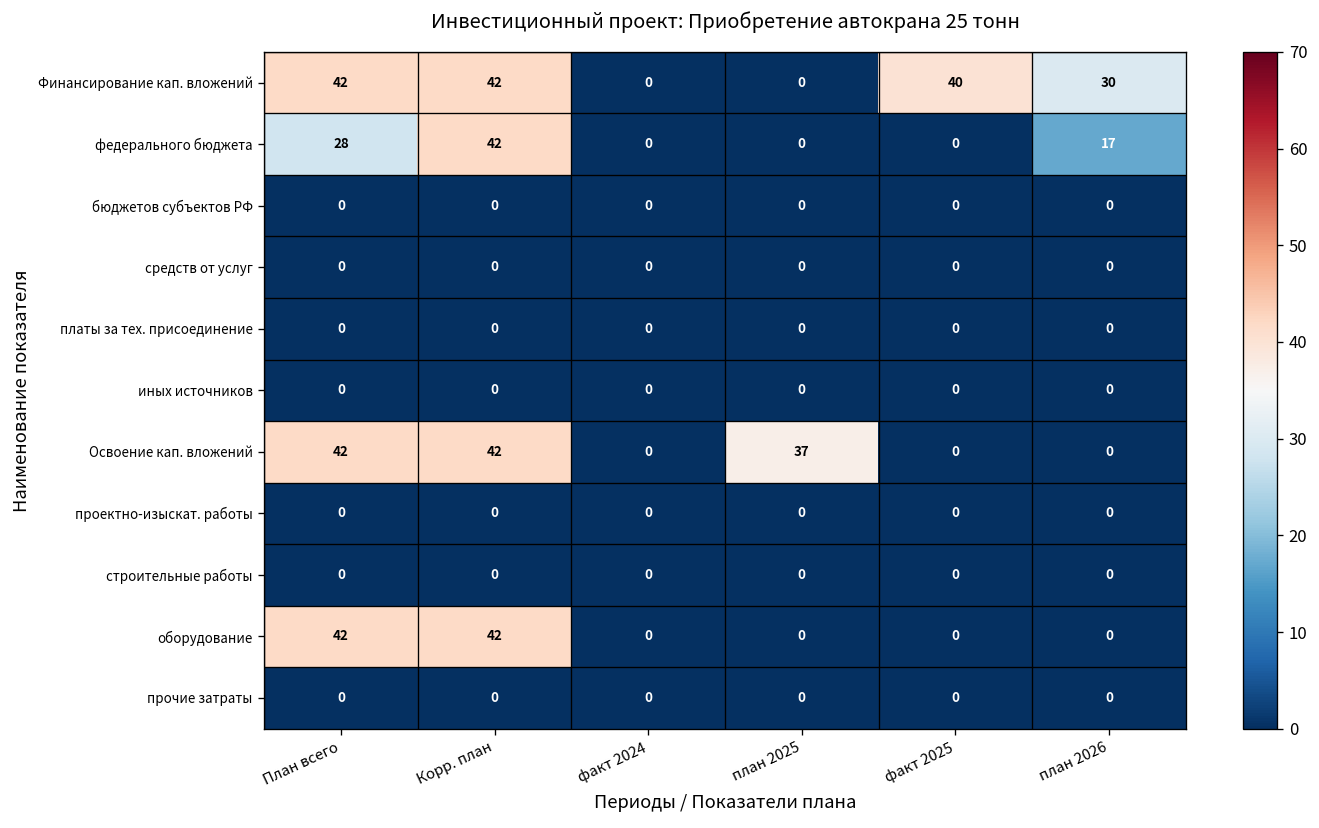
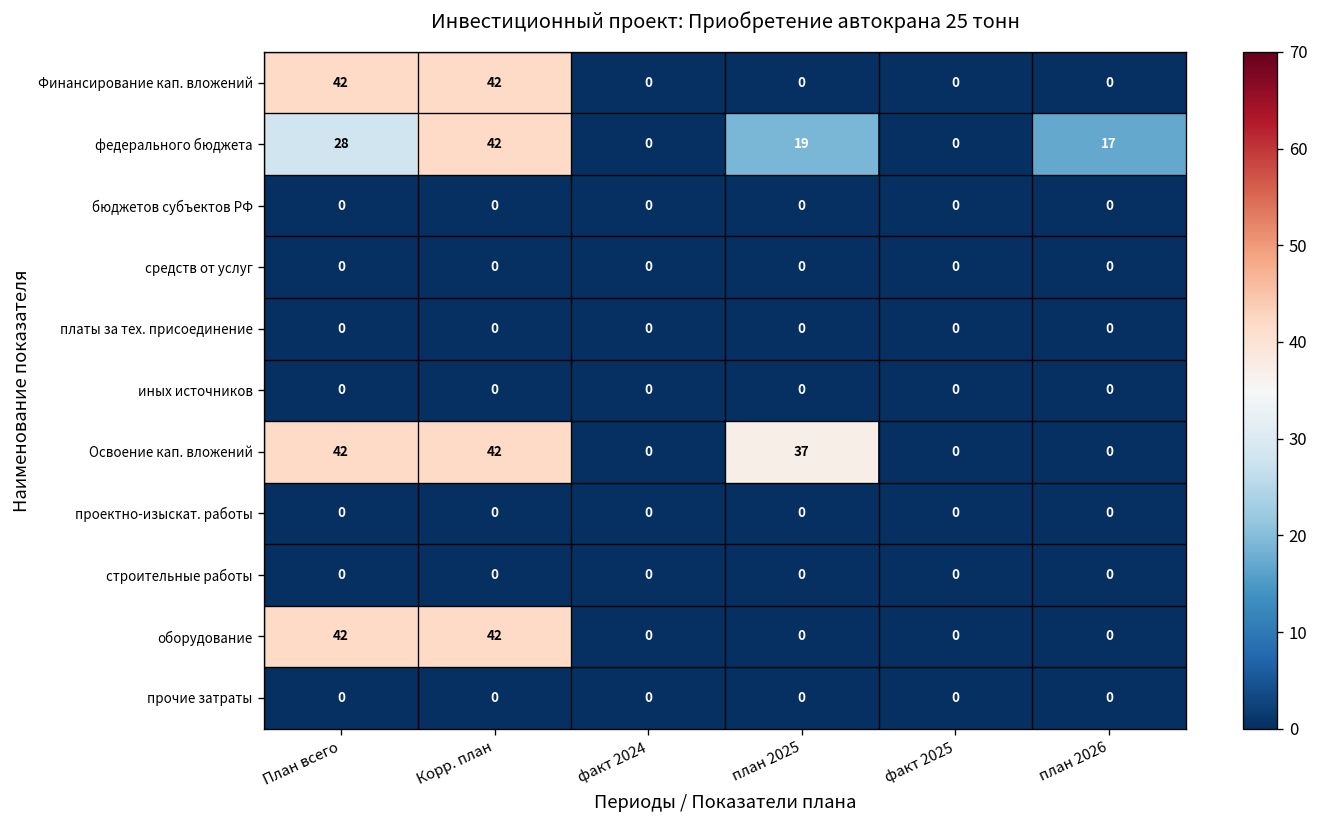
  {
    "Финансирование кап. вложений": {
      "План всего": 42,
      "Корр. план": 42,
      "факт 2024": 0,
      "план 2025": 0,
-     "факт 2025": 40,
-     "план 2026": 30
+     "факт 2025": 0,
+     "план 2026": 0
    },
    "федерального бюджета": {
      "План всего": 28,
      "Корр. план": 42,
      "факт 2024": 0,
-     "план 2025": 0,
+     "план 2025": 19,
      "факт 2025": 0,
      "план 2026": 17
    },
    "бюджетов субъектов РФ": {
      "План всего": 0,
      "Корр. план": 0,
      "факт 2024": 0,
      "план 2025": 0,
      "факт 2025": 0,
      "план 2026": 0
    },
    "средств от услуг": {
      "План всего": 0,
      "Корр. план": 0,
      "факт 2024": 0,
      "план 2025": 0,
      "факт 2025": 0,
      "план 2026": 0
    },
    "платы за тех. присоединение": {
      "План всего": 0,
      "Корр. план": 0,
      "факт 2024": 0,
      "план 2025": 0,
      "факт 2025": 0,
      "план 2026": 0
    },
    "иных источников": {
      "План всего": 0,
      "Корр. план": 0,
      "факт 2024": 0,
      "план 2025": 0,
      "факт 2025": 0,
      "план 2026": 0
    },
    "Освоение кап. вложений": {
      "План всего": 42,
      "Корр. план": 42,
      "факт 2024": 0,
      "план 2025": 37,
      "факт 2025": 0,
      "план 2026": 0
    },
    "проектно-изыскат. работы": {
      "План всего": 0,
      "Корр. план": 0,
      "факт 2024": 0,
      "план 2025": 0,
      "факт 2025": 0,
      "план 2026": 0
    },
    "строительные работы": {
      "План всего": 0,
      "Корр. план": 0,
      "факт 2024": 0,
      "план 2025": 0,
      "факт 2025": 0,
      "план 2026": 0
    },
    "оборудование": {
      "План всего": 42,
      "Корр. план": 42,
      "факт 2024": 0,
      "план 2025": 0,
      "факт 2025": 0,
      "план 2026": 0
    },
    "прочие затраты": {
      "План всего": 0,
      "Корр. план": 0,
      "факт 2024": 0,
      "план 2025": 0,
      "факт 2025": 0,
      "план 2026": 0
    }
  }
